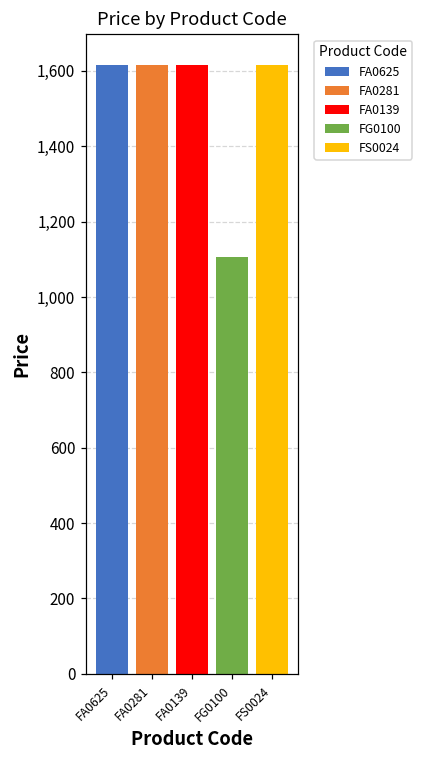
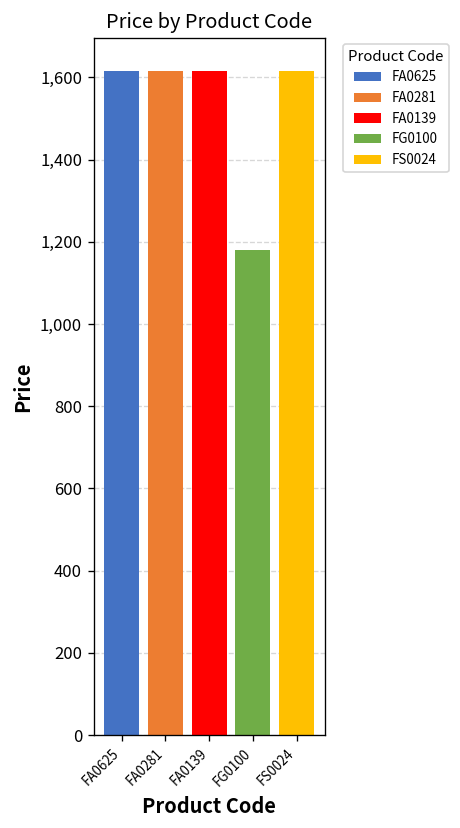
  {
    "FA0625": "1,620",
    "FA0281": "1,620",
    "FA0139": "1,620",
-   "FG0100": "1,110",
+   "FG0100": "1,180",
    "FS0024": "1,620"
  }
